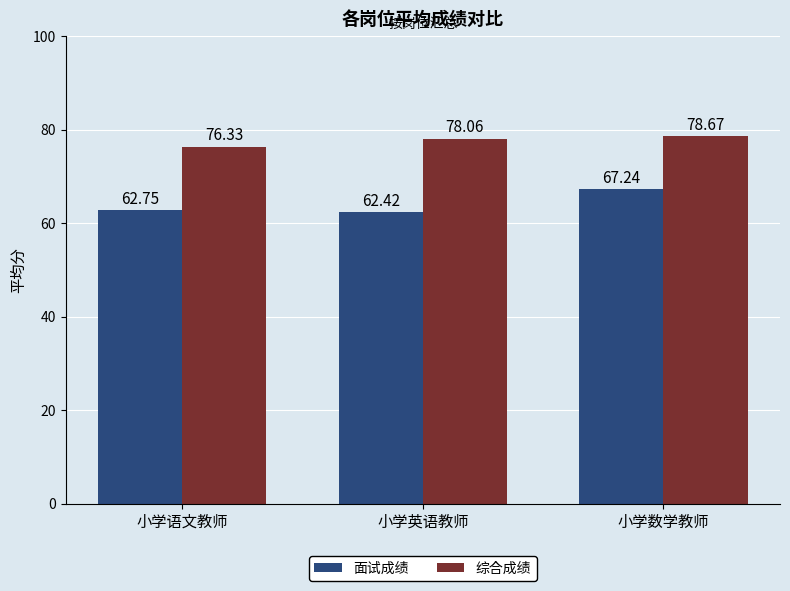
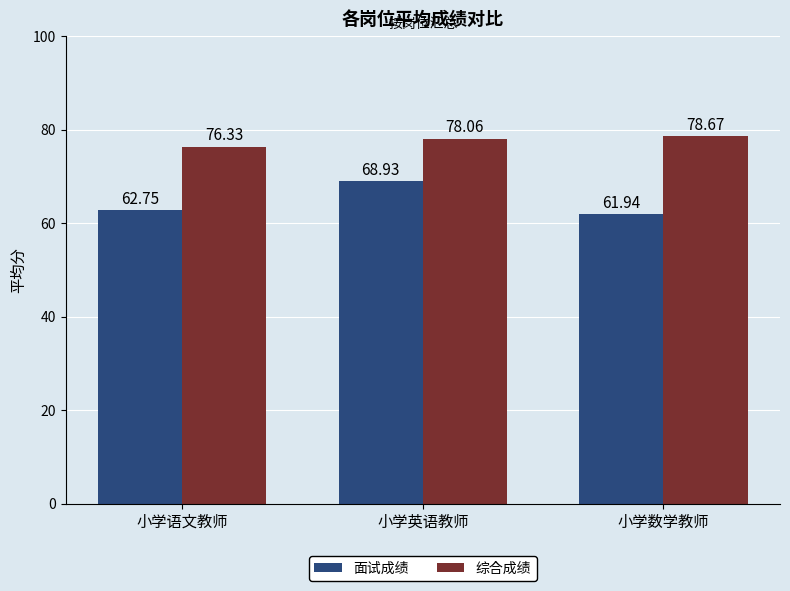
  {
    "面试成绩": {
      "小学语文教师": 62.75,
-     "小学英语教师": 62.42,
-     "小学数学教师": 67.24
+     "小学英语教师": 68.93,
+     "小学数学教师": 61.94
    },
    "综合成绩": {
      "小学语文教师": 76.33,
      "小学英语教师": 78.06,
      "小学数学教师": 78.67
    }
  }
